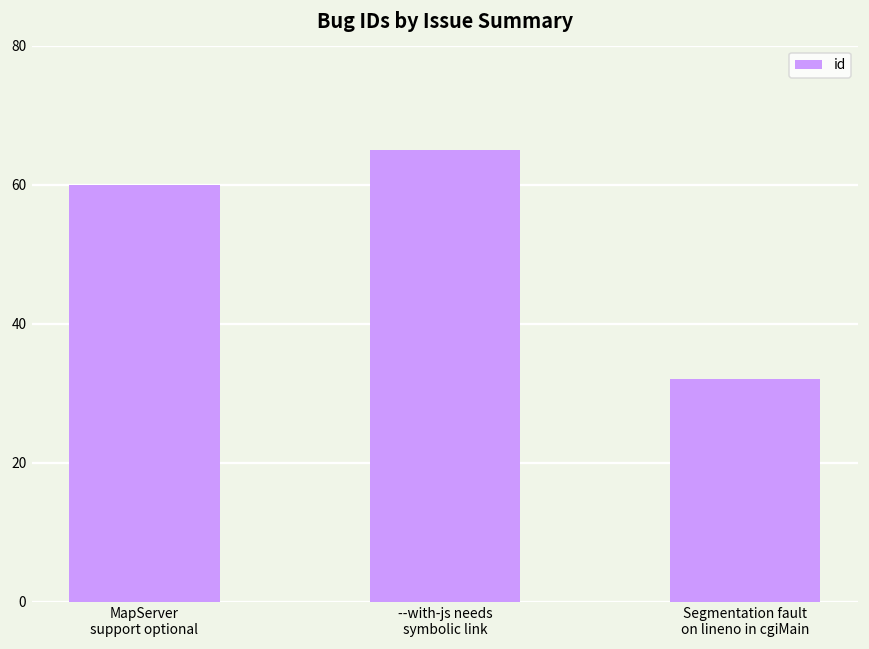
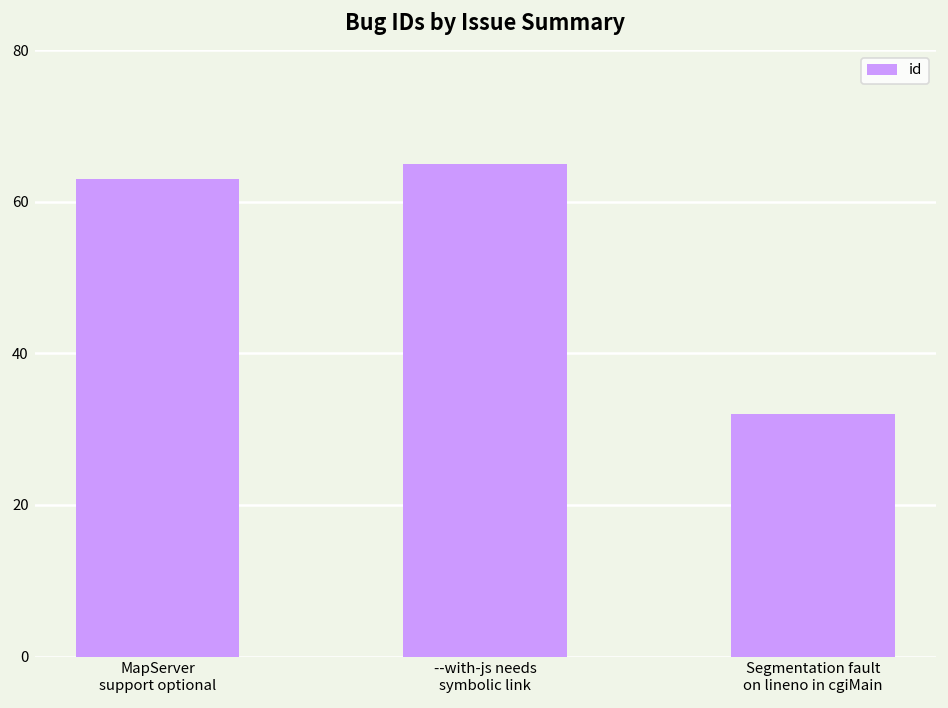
  {
-   "MapServer support optional": 60,
+   "MapServer support optional": 63,
    "--with-js needs symbolic link": 65,
    "Segmentation fault on lineno in cgiMain": 32
  }
